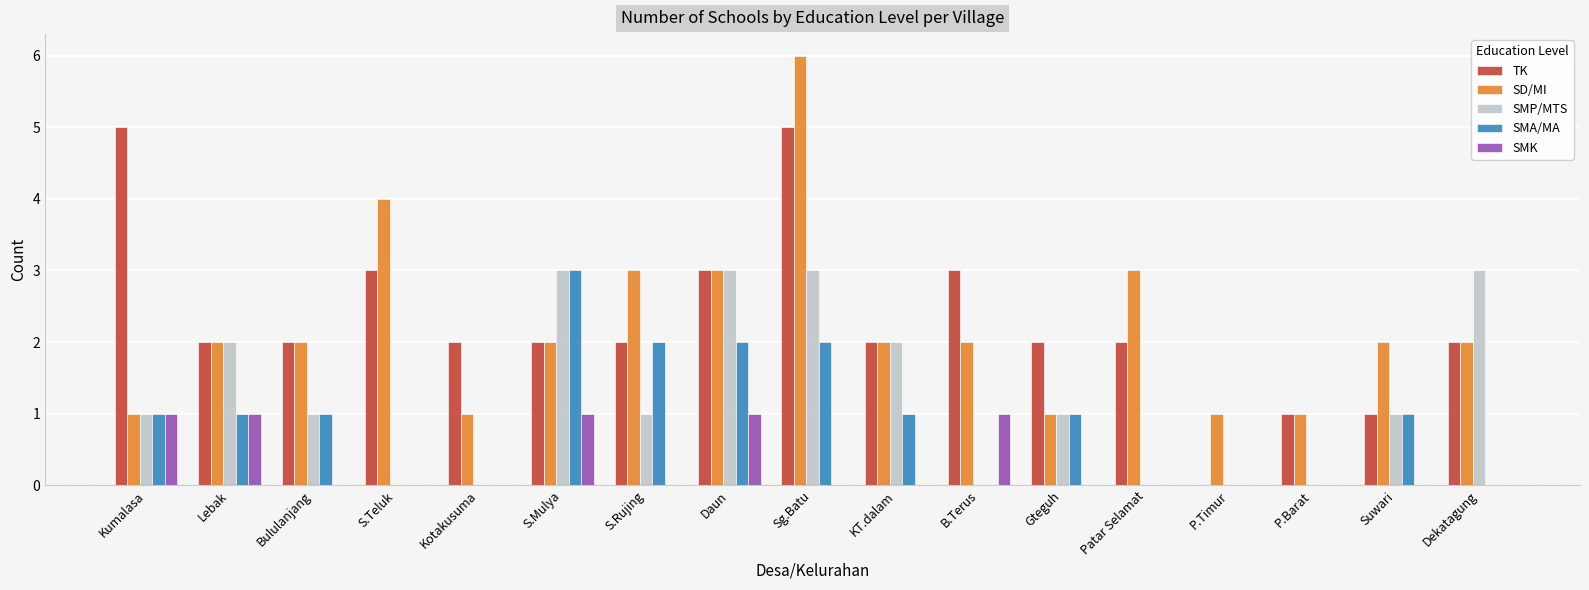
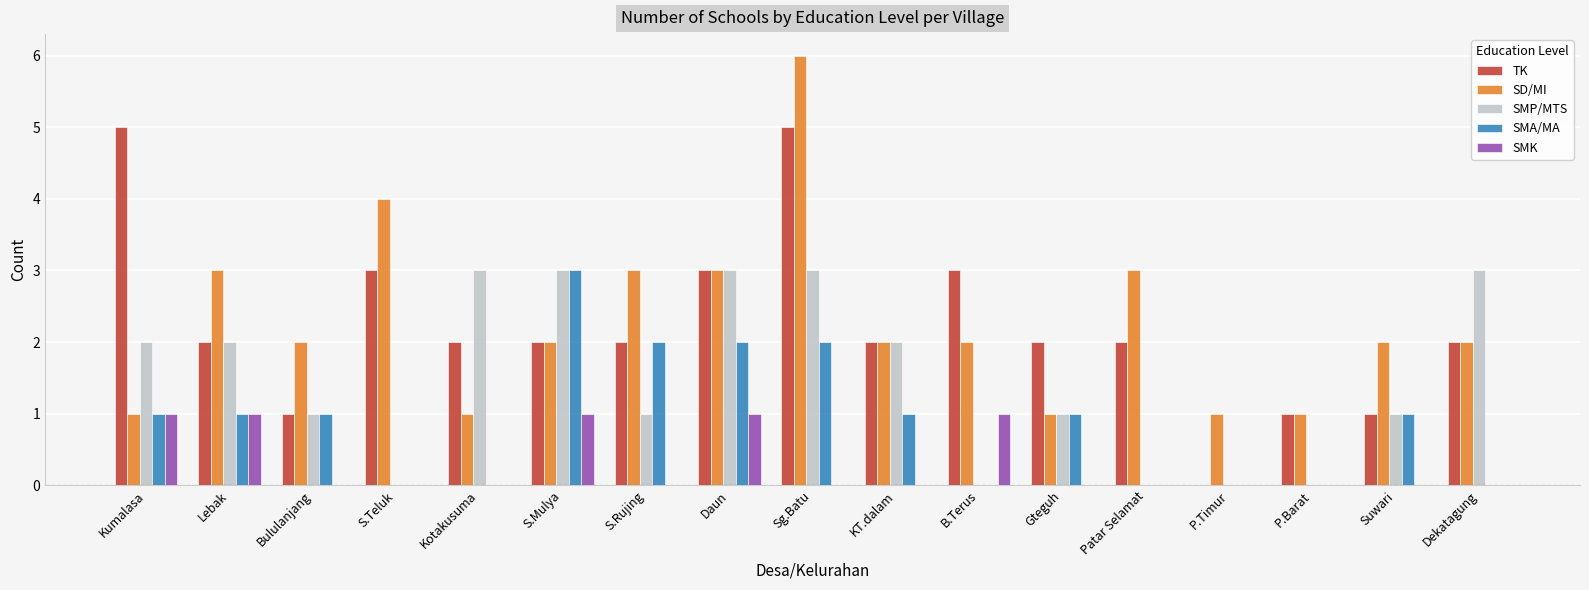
  {
    "TK": {
      "Kumalasa": 5,
      "Lebak": 2,
-     "Bululanjang": 2,
+     "Bululanjang": 1,
      "S.Teluk": 3,
      "Kotakusuma": 2,
      "S.Mulya": 2,
      "S.Rujing": 2,
      "Daun": 3,
      "Sg.Batu": 5,
      "KT.dalam": 2,
      "B.Terus": 3,
      "Gteguh": 2,
      "Patar Selamat": 2,
      "P.Timur": 0,
      "P.Barat": 1,
      "Suwari": 1,
      "Dekatagung": 2
    },
    "SD/MI": {
      "Kumalasa": 1,
-     "Lebak": 2,
+     "Lebak": 3,
      "Bululanjang": 2,
      "S.Teluk": 4,
      "Kotakusuma": 1,
      "S.Mulya": 2,
      "S.Rujing": 3,
      "Daun": 3,
      "Sg.Batu": 6,
      "KT.dalam": 2,
      "B.Terus": 2,
      "Gteguh": 1,
      "Patar Selamat": 3,
      "P.Timur": 1,
      "P.Barat": 1,
      "Suwari": 2,
      "Dekatagung": 2
    },
    "SMP/MTS": {
-     "Kumalasa": 1,
+     "Kumalasa": 2,
      "Lebak": 2,
      "Bululanjang": 1,
      "S.Teluk": 0,
-     "Kotakusuma": 0,
+     "Kotakusuma": 3,
      "S.Mulya": 3,
      "S.Rujing": 1,
      "Daun": 3,
      "Sg.Batu": 3,
      "KT.dalam": 2,
      "B.Terus": 0,
      "Gteguh": 1,
      "Patar Selamat": 0,
      "P.Timur": 0,
      "P.Barat": 0,
      "Suwari": 1,
      "Dekatagung": 3
    },
    "SMA/MA": {
      "Kumalasa": 1,
      "Lebak": 1,
      "Bululanjang": 1,
      "S.Teluk": 0,
      "Kotakusuma": 0,
      "S.Mulya": 3,
      "S.Rujing": 2,
      "Daun": 2,
      "Sg.Batu": 2,
      "KT.dalam": 1,
      "B.Terus": 0,
      "Gteguh": 1,
      "Patar Selamat": 0,
      "P.Timur": 0,
      "P.Barat": 0,
      "Suwari": 1,
      "Dekatagung": 0
    },
    "SMK": {
      "Kumalasa": 1,
      "Lebak": 1,
      "Bululanjang": 0,
      "S.Teluk": 0,
      "Kotakusuma": 0,
      "S.Mulya": 1,
      "S.Rujing": 0,
      "Daun": 1,
      "Sg.Batu": 0,
      "KT.dalam": 0,
      "B.Terus": 1,
      "Gteguh": 0,
      "Patar Selamat": 0,
      "P.Timur": 0,
      "P.Barat": 0,
      "Suwari": 0,
      "Dekatagung": 0
    }
  }
